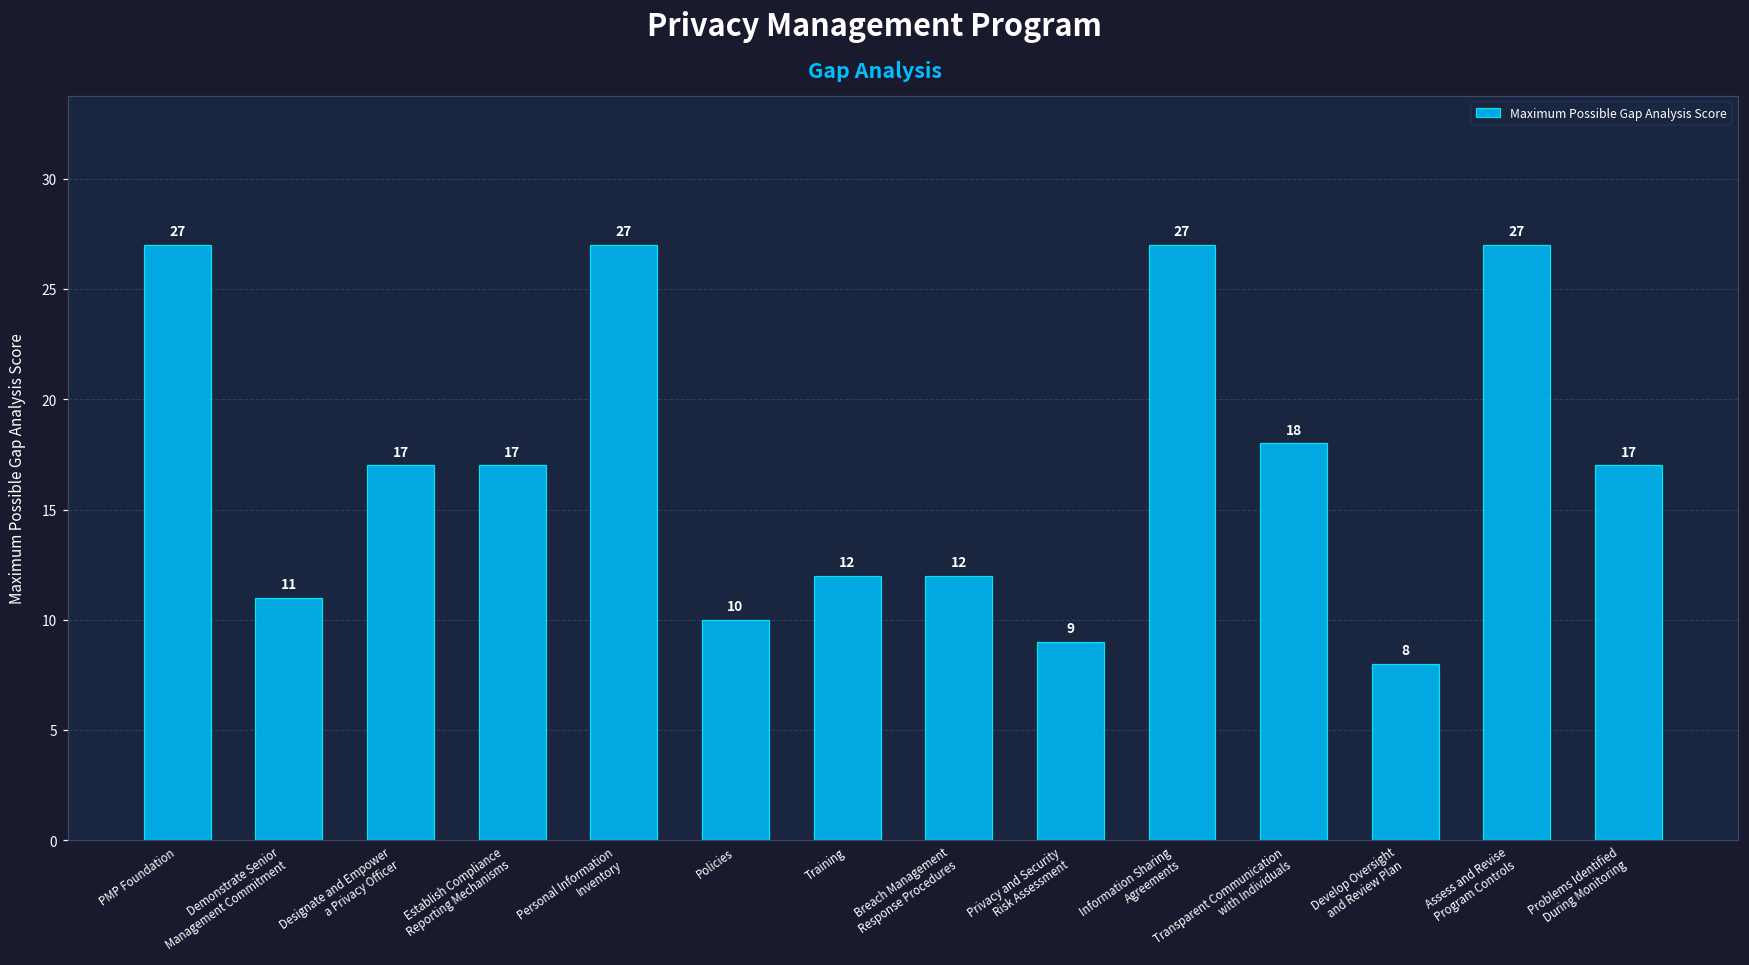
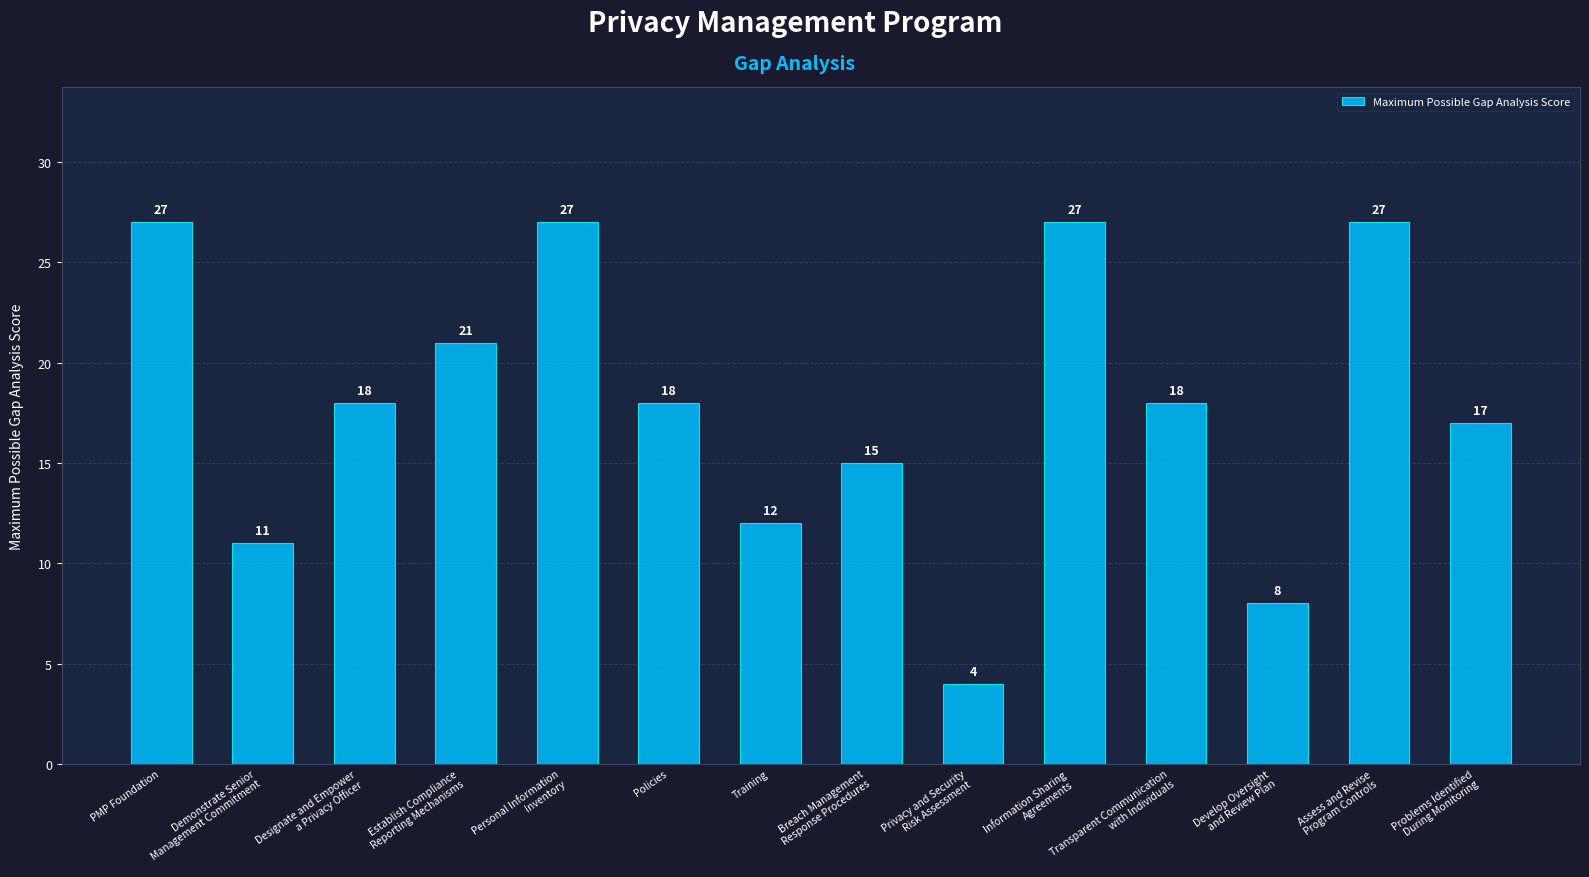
  {
    "PMP Foundation": 27,
    "Demonstrate Senior Management Commitment": 11,
-   "Designate and Empower a Privacy Officer": 17,
-   "Establish Compliance Reporting Mechanisms": 17,
+   "Designate and Empower a Privacy Officer": 18,
+   "Establish Compliance Reporting Mechanisms": 21,
    "Personal Information Inventory": 27,
-   "Policies": 10,
+   "Policies": 18,
    "Training": 12,
-   "Breach Management Response Procedures": 12,
-   "Privacy and Security Risk Assessment": 9,
+   "Breach Management Response Procedures": 15,
+   "Privacy and Security Risk Assessment": 4,
    "Information Sharing Agreements": 27,
    "Transparent Communication with Individuals": 18,
    "Develop Oversight and Review Plan": 8,
    "Assess and Revise Program Controls": 27,
    "Problems Identified During Monitoring": 17
  }
